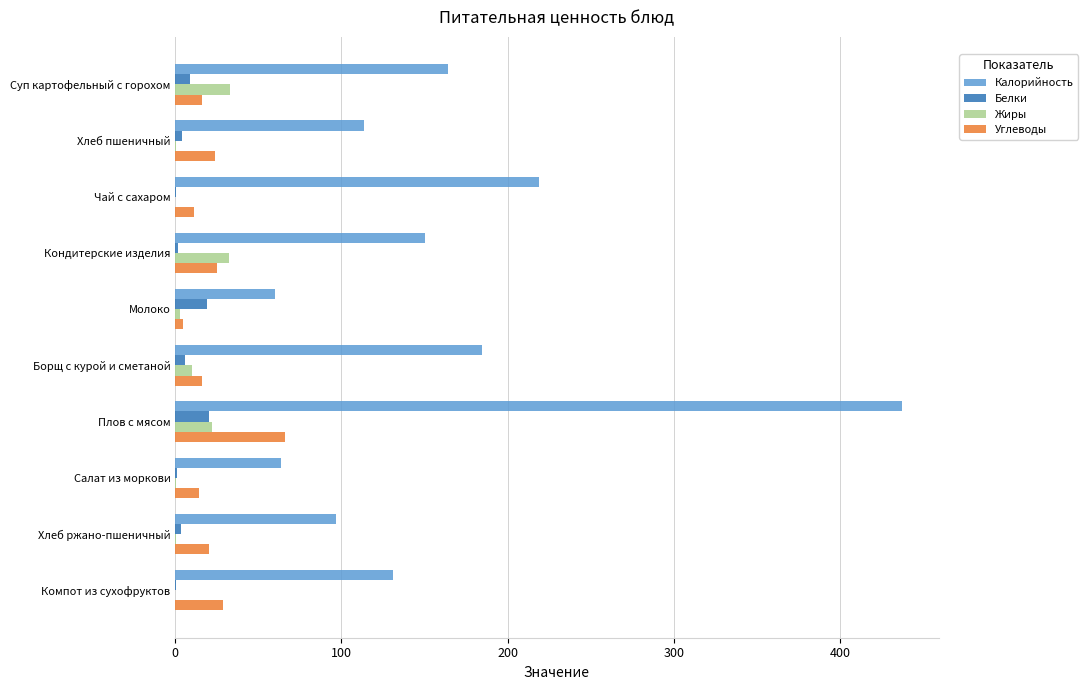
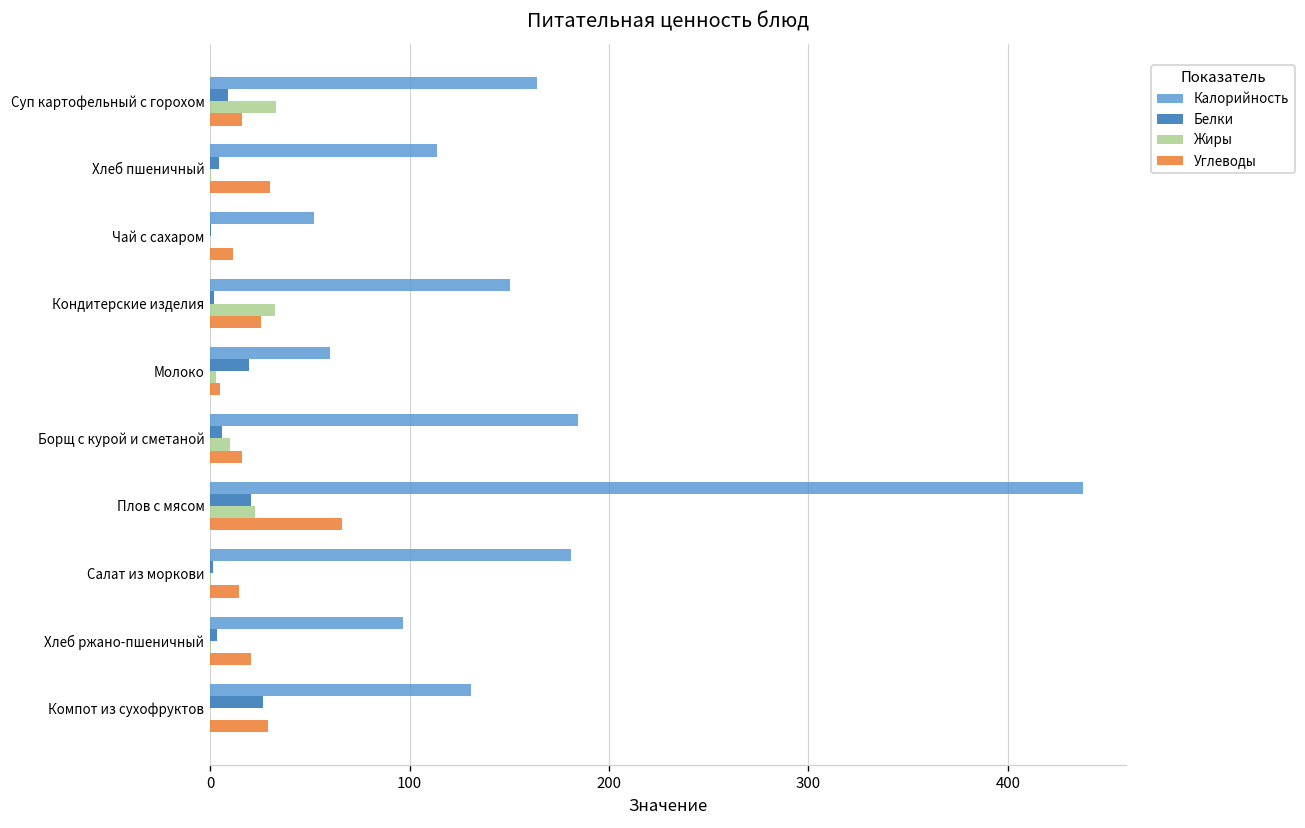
  {
    "Калорийность": {
      "Суп картофельный с горохом": 164,
      "Хлеб пшеничный": 114,
-     "Чай с сахаром": 219,
+     "Чай с сахаром": 52,
      "Кондитерские изделия": 150,
      "Молоко": 60,
      "Борщ с курой и сметаной": 185,
      "Плов с мясом": 438,
-     "Салат из моркови": 64,
+     "Салат из моркови": 181,
      "Хлеб ржано-пшеничный": 97,
      "Компот из сухофруктов": 131
    },
    "Белки": {
      "Суп картофельный с горохом": 9,
      "Хлеб пшеничный": 4,
      "Кондитерские изделия": 2,
      "Молоко": 19,
      "Борщ с курой и сметаной": 6,
      "Плов с мясом": 20,
      "Хлеб ржано-пшеничный": 4,
-     "Компот из сухофруктов": 1
+     "Компот из сухофруктов": 27
    },
    "Жиры": {
      "Суп картофельный с горохом": 33,
      "Чай с сахаром": 0,
      "Кондитерские изделия": 33,
      "Молоко": 3,
      "Борщ с курой и сметаной": 10,
      "Плов с мясом": 22,
      "Компот из сухофруктов": 0
    },
    "Углеводы": {
      "Суп картофельный с горохом": 16,
-     "Хлеб пшеничный": 24,
+     "Хлеб пшеничный": 30,
      "Чай с сахаром": 11,
      "Кондитерские изделия": 25,
      "Молоко": 5,
      "Борщ с курой и сметаной": 16,
      "Плов с мясом": 66,
      "Салат из моркови": 14,
      "Хлеб ржано-пшеничный": 21,
      "Компот из сухофруктов": 29
    }
  }
